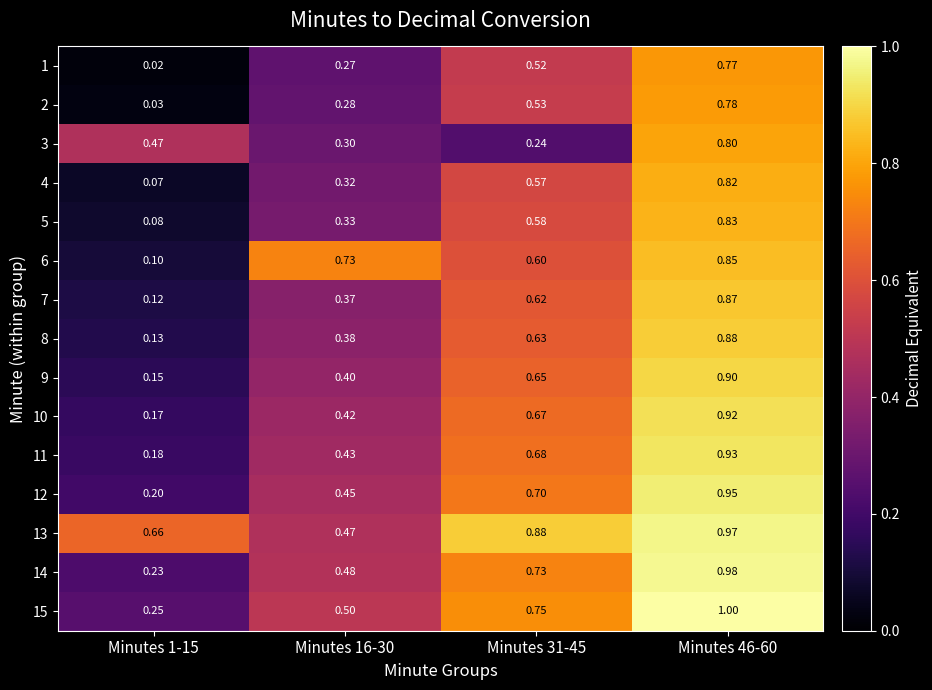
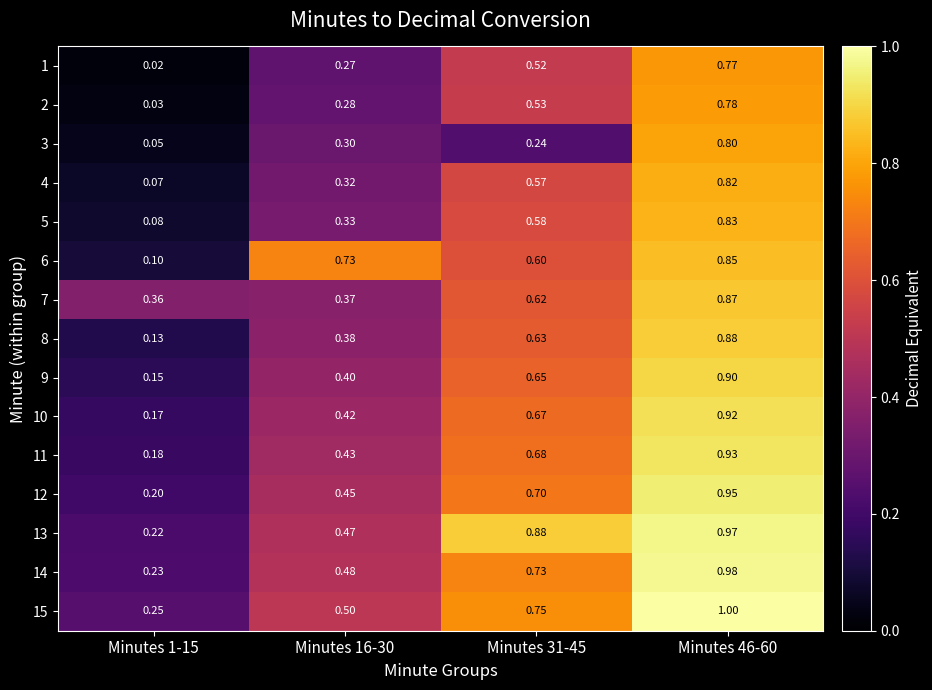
  {
    "1": {
      "Minutes 1-15": 0.02,
      "Minutes 16-30": 0.27,
      "Minutes 31-45": 0.52,
      "Minutes 46-60": 0.77
    },
    "2": {
      "Minutes 1-15": 0.03,
      "Minutes 16-30": 0.28,
      "Minutes 31-45": 0.53,
      "Minutes 46-60": 0.78
    },
    "3": {
-     "Minutes 1-15": 0.47,
+     "Minutes 1-15": 0.05,
      "Minutes 16-30": 0.30,
      "Minutes 31-45": 0.24,
      "Minutes 46-60": 0.80
    },
    "4": {
      "Minutes 1-15": 0.07,
      "Minutes 16-30": 0.32,
      "Minutes 31-45": 0.57,
      "Minutes 46-60": 0.82
    },
    "5": {
      "Minutes 1-15": 0.08,
      "Minutes 16-30": 0.33,
      "Minutes 31-45": 0.58,
      "Minutes 46-60": 0.83
    },
    "6": {
      "Minutes 1-15": 0.10,
      "Minutes 16-30": 0.73,
      "Minutes 31-45": 0.60,
      "Minutes 46-60": 0.85
    },
    "7": {
-     "Minutes 1-15": 0.12,
+     "Minutes 1-15": 0.36,
      "Minutes 16-30": 0.37,
      "Minutes 31-45": 0.62,
      "Minutes 46-60": 0.87
    },
    "8": {
      "Minutes 1-15": 0.13,
      "Minutes 16-30": 0.38,
      "Minutes 31-45": 0.63,
      "Minutes 46-60": 0.88
    },
    "9": {
      "Minutes 1-15": 0.15,
      "Minutes 16-30": 0.40,
      "Minutes 31-45": 0.65,
      "Minutes 46-60": 0.90
    },
    "10": {
      "Minutes 1-15": 0.17,
      "Minutes 16-30": 0.42,
      "Minutes 31-45": 0.67,
      "Minutes 46-60": 0.92
    },
    "11": {
      "Minutes 1-15": 0.18,
      "Minutes 16-30": 0.43,
      "Minutes 31-45": 0.68,
      "Minutes 46-60": 0.93
    },
    "12": {
      "Minutes 1-15": 0.20,
      "Minutes 16-30": 0.45,
      "Minutes 31-45": 0.70,
      "Minutes 46-60": 0.95
    },
    "13": {
-     "Minutes 1-15": 0.66,
+     "Minutes 1-15": 0.22,
      "Minutes 16-30": 0.47,
      "Minutes 31-45": 0.88,
      "Minutes 46-60": 0.97
    },
    "14": {
      "Minutes 1-15": 0.23,
      "Minutes 16-30": 0.48,
      "Minutes 31-45": 0.73,
      "Minutes 46-60": 0.98
    },
    "15": {
      "Minutes 1-15": 0.25,
      "Minutes 16-30": 0.50,
      "Minutes 31-45": 0.75,
      "Minutes 46-60": 1.00
    }
  }
